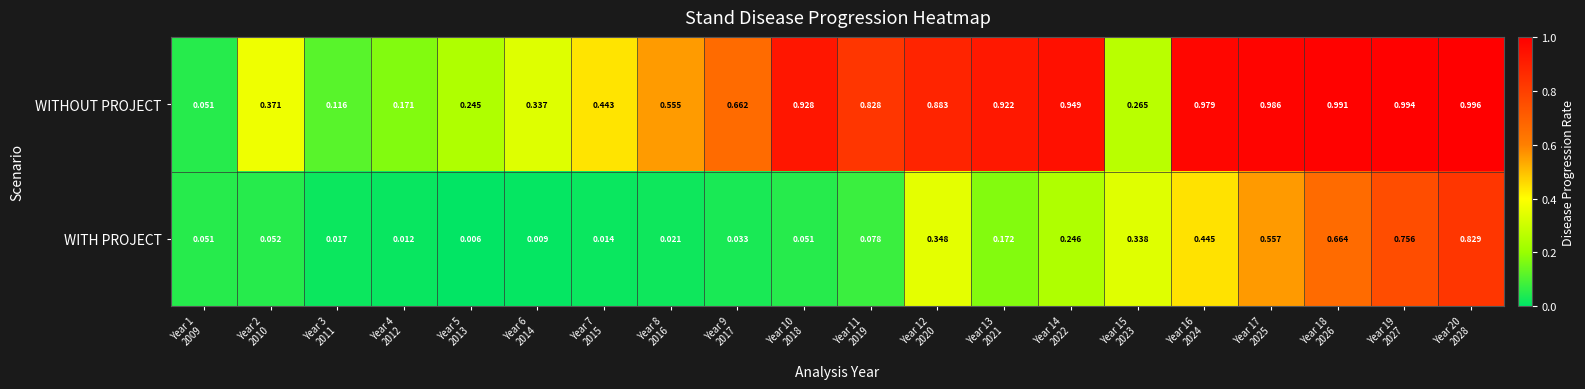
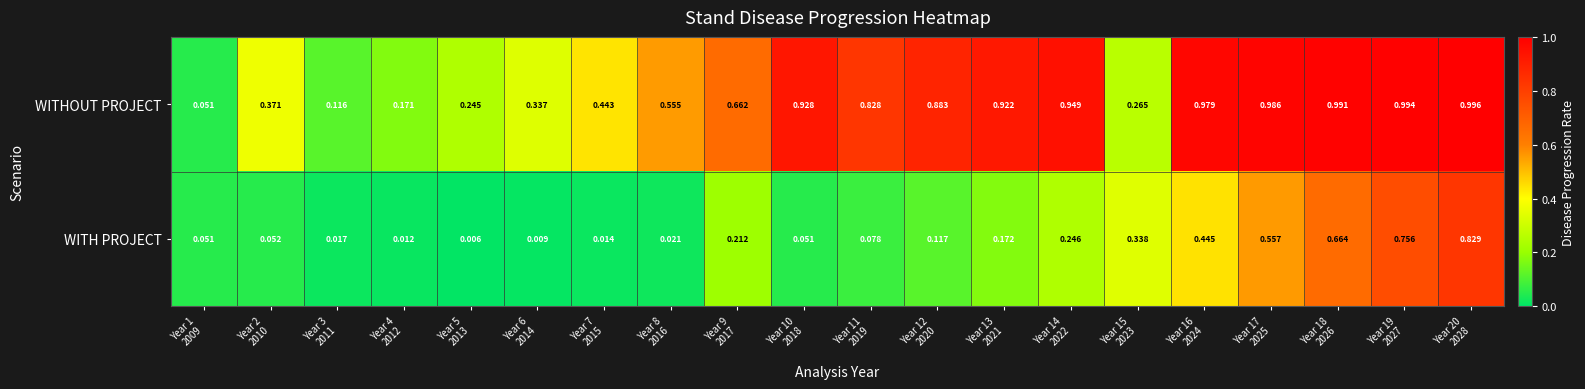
  {
    "WITHOUT PROJECT": {
      "Year 1 2009": 0.051,
      "Year 2 2010": 0.371,
      "Year 3 2011": 0.116,
      "Year 4 2012": 0.171,
      "Year 5 2013": 0.245,
      "Year 6 2014": 0.337,
      "Year 7 2015": 0.443,
      "Year 8 2016": 0.555,
      "Year 9 2017": 0.662,
      "Year 10 2018": 0.928,
      "Year 11 2019": 0.828,
      "Year 12 2020": 0.883,
      "Year 13 2021": 0.922,
      "Year 14 2022": 0.949,
      "Year 15 2023": 0.265,
      "Year 16 2024": 0.979,
      "Year 17 2025": 0.986,
      "Year 18 2026": 0.991,
      "Year 19 2027": 0.994,
      "Year 20 2028": 0.996
    },
    "WITH PROJECT": {
      "Year 1 2009": 0.051,
      "Year 2 2010": 0.052,
      "Year 3 2011": 0.017,
      "Year 4 2012": 0.012,
      "Year 5 2013": 0.006,
      "Year 6 2014": 0.009,
      "Year 7 2015": 0.014,
      "Year 8 2016": 0.021,
-     "Year 9 2017": 0.033,
+     "Year 9 2017": 0.212,
      "Year 10 2018": 0.051,
      "Year 11 2019": 0.078,
-     "Year 12 2020": 0.348,
+     "Year 12 2020": 0.117,
      "Year 13 2021": 0.172,
      "Year 14 2022": 0.246,
      "Year 15 2023": 0.338,
      "Year 16 2024": 0.445,
      "Year 17 2025": 0.557,
      "Year 18 2026": 0.664,
      "Year 19 2027": 0.756,
      "Year 20 2028": 0.829
    }
  }
